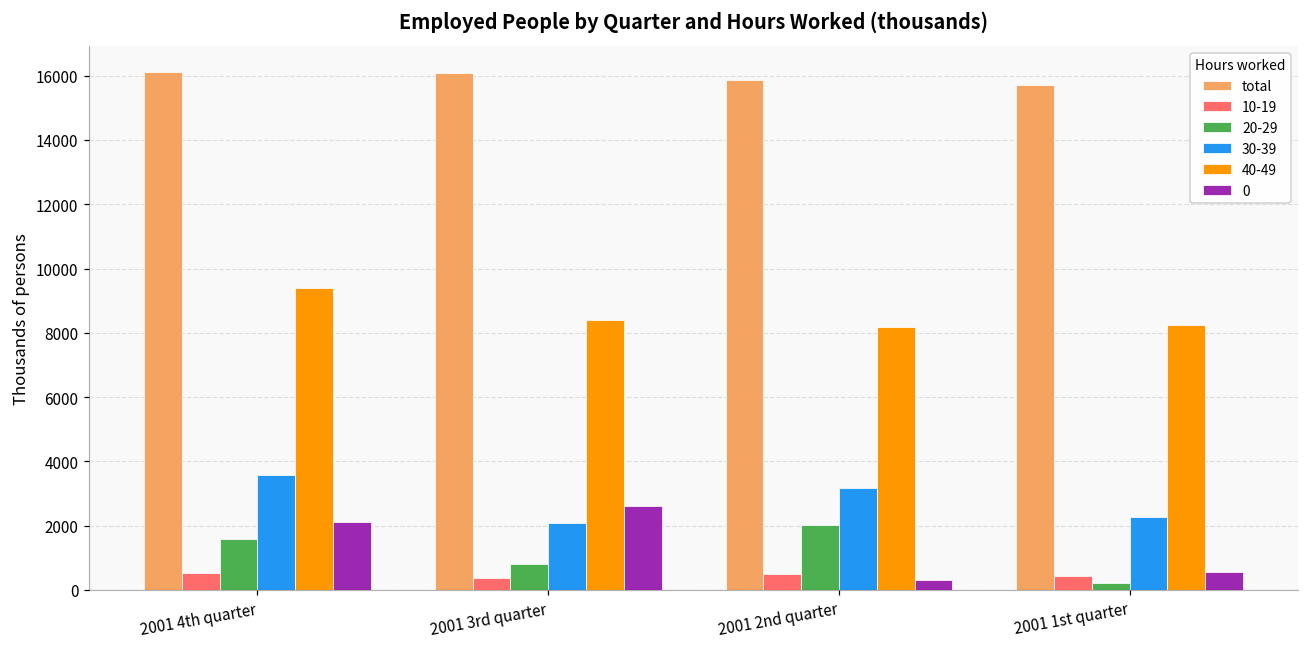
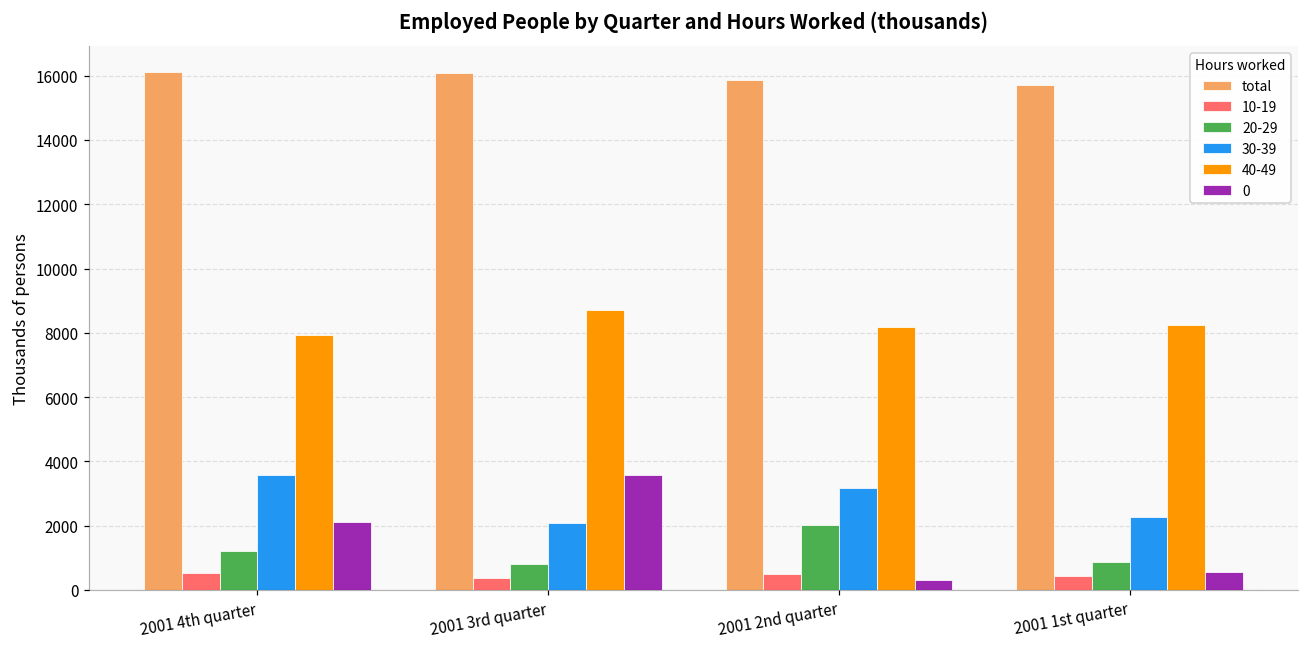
  {
    "20-29": {
-     "2001 4th quarter": 1600,
+     "2001 4th quarter": 1200,
      "2001 3rd quarter": 800,
      "2001 2nd quarter": 2000,
-     "2001 1st quarter": 200
+     "2001 1st quarter": 900
    },
    "30-39": {
      "2001 4th quarter": 3600,
      "2001 3rd quarter": 2100,
      "2001 2nd quarter": 3200,
      "2001 1st quarter": 2300
    },
    "40-49": {
-     "2001 4th quarter": 9400,
-     "2001 3rd quarter": 8400,
+     "2001 4th quarter": 7900,
+     "2001 3rd quarter": 8700,
      "2001 2nd quarter": 8200,
      "2001 1st quarter": 8300
    },
    "0": {
      "2001 4th quarter": 2100,
-     "2001 3rd quarter": 2600,
+     "2001 3rd quarter": 3600,
      "2001 2nd quarter": 300,
      "2001 1st quarter": 600
    }
  }
